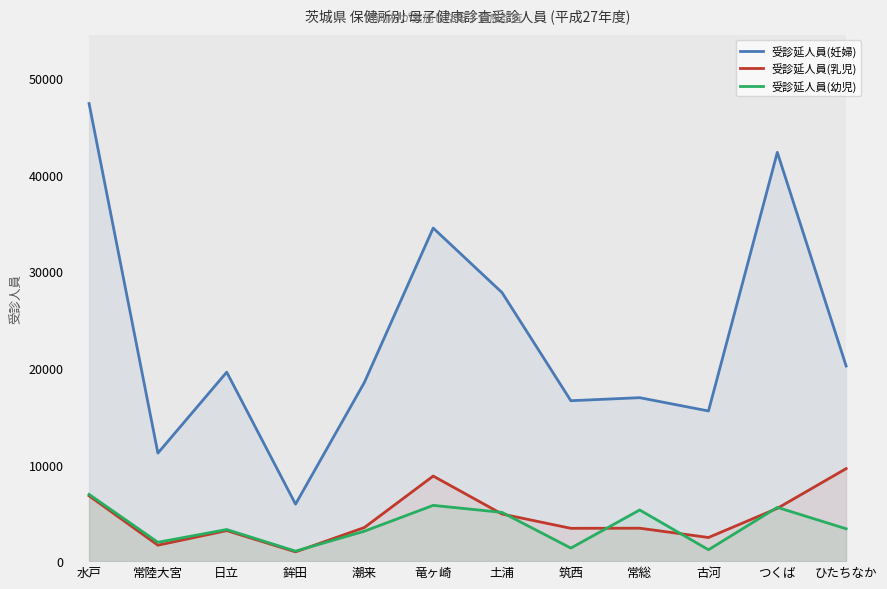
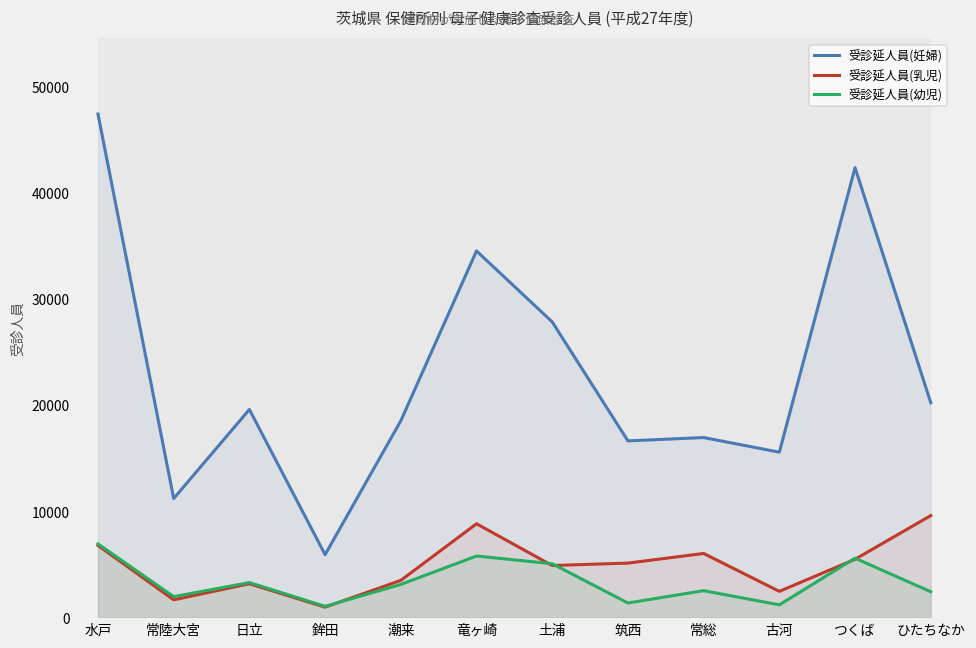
  {
    "受診延人員(乳児)": {
      "常陸大宮": 2000,
      "潮来": 3000,
      "竜ヶ崎": 9000,
-     "筑西": 3000,
-     "常総": 3000,
+     "筑西": 5000,
+     "常総": 6000,
      "古河": 2000,
      "ひたちなか": 10000
    },
    "受診延人員(幼児)": {
      "常陸大宮": 2000,
      "潮来": 3000,
      "竜ヶ崎": 6000,
      "筑西": 1000,
-     "常総": 5000,
+     "常総": 3000,
      "古河": 1000,
-     "ひたちなか": 3000
+     "ひたちなか": 2000
    }
  }
